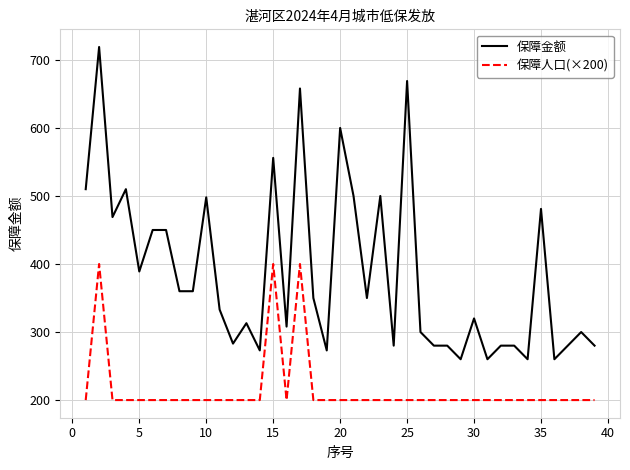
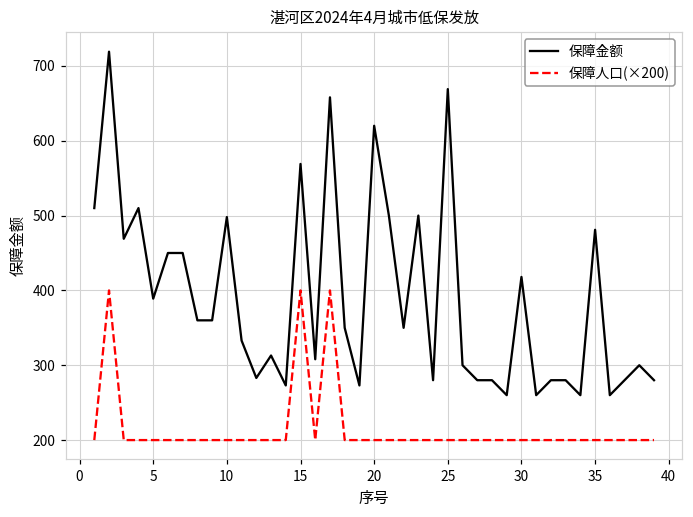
  {
    "保障金额": {
      "5": 390,
      "10": 500,
-     "15": 560,
-     "20": 600,
+     "15": 570,
+     "20": 620,
      "25": 670,
-     "30": 320,
+     "30": 420,
      "35": 480
    },
    "保障人口(×200)": {
      "5": 200,
      "10": 200,
      "15": 400,
      "20": 200,
      "25": 200,
      "30": 200,
      "35": 200
    }
  }
